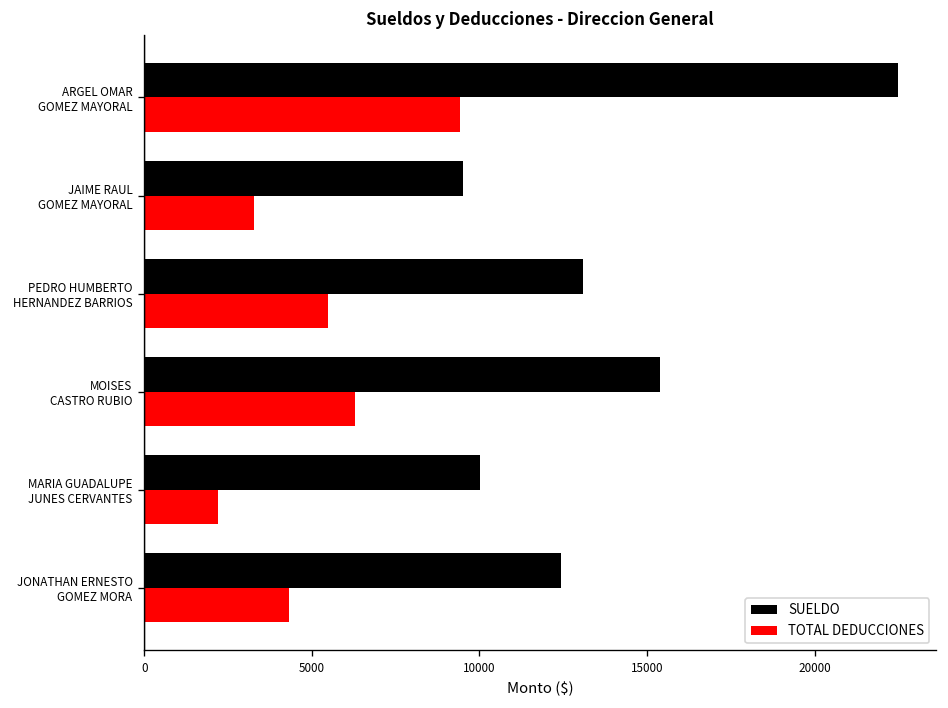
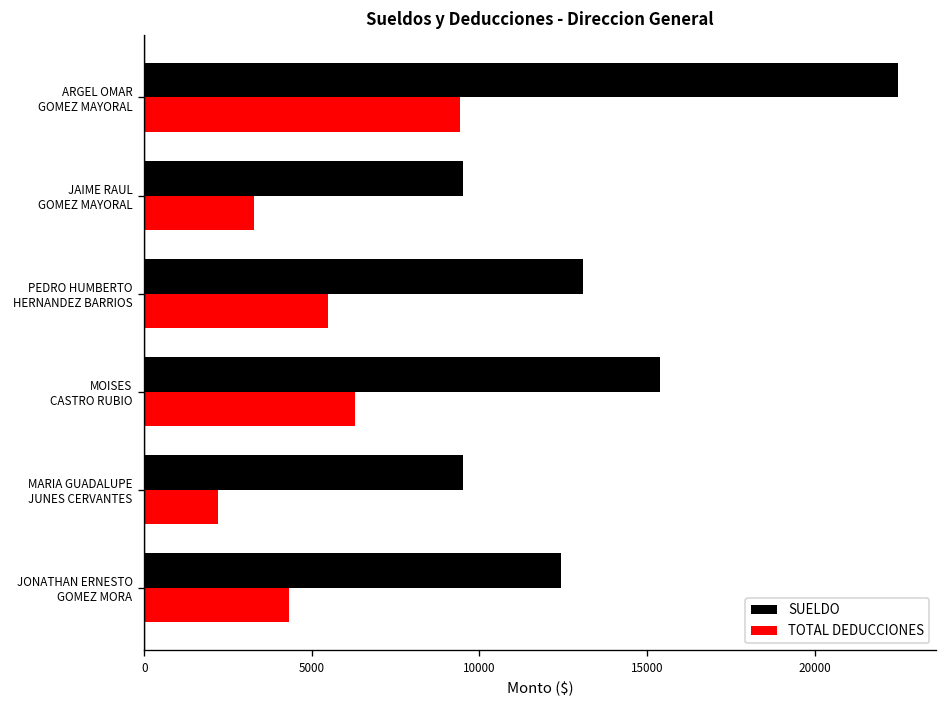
  {
    "SUELDO": {
      "ARGEL OMAR GOMEZ MAYORAL": 22500,
      "JAIME RAUL GOMEZ MAYORAL": 9500,
      "PEDRO HUMBERTO HERNANDEZ BARRIOS": 13100,
      "MOISES CASTRO RUBIO": 15400,
-     "MARIA GUADALUPE JUNES CERVANTES": 10000,
+     "MARIA GUADALUPE JUNES CERVANTES": 9500,
      "JONATHAN ERNESTO GOMEZ MORA": 12400
    },
    "TOTAL DEDUCCIONES": {
      "ARGEL OMAR GOMEZ MAYORAL": 9400,
      "JAIME RAUL GOMEZ MAYORAL": 3300,
      "PEDRO HUMBERTO HERNANDEZ BARRIOS": 5500,
      "MOISES CASTRO RUBIO": 6300,
      "MARIA GUADALUPE JUNES CERVANTES": 2200,
      "JONATHAN ERNESTO GOMEZ MORA": 4300
    }
  }
